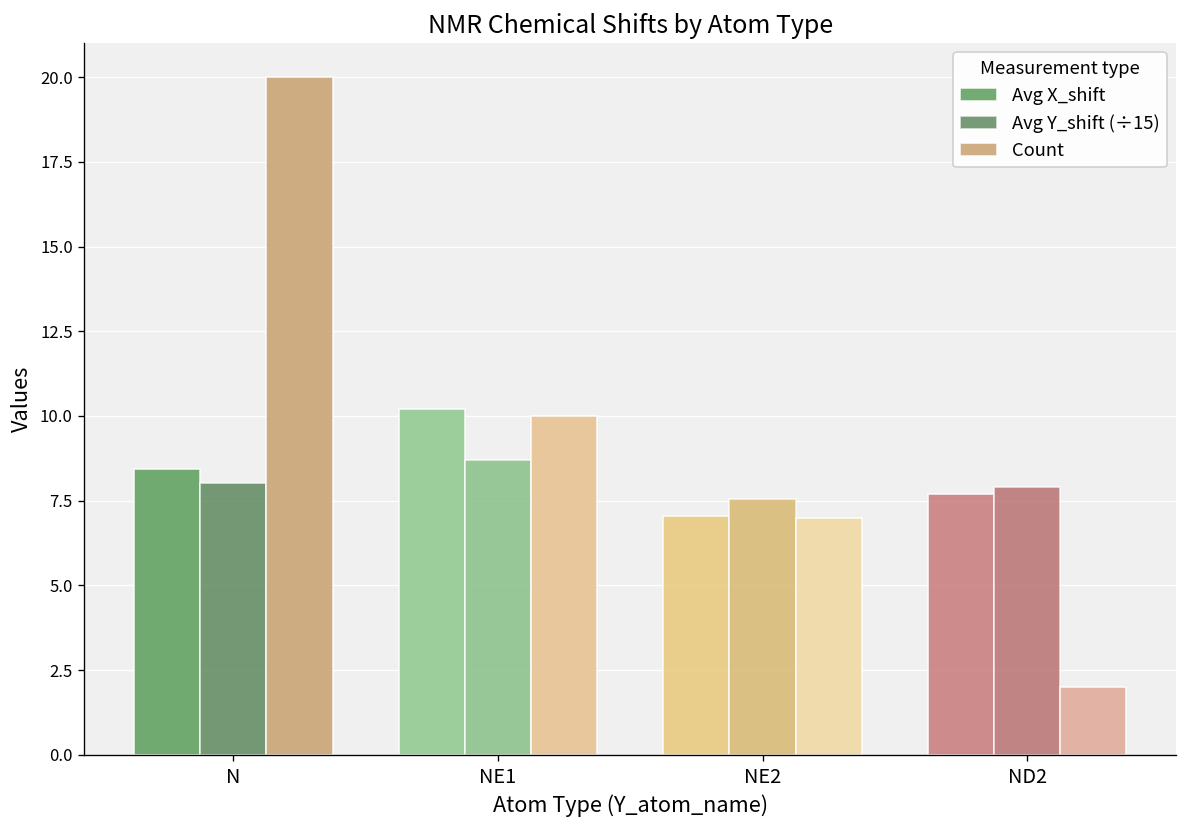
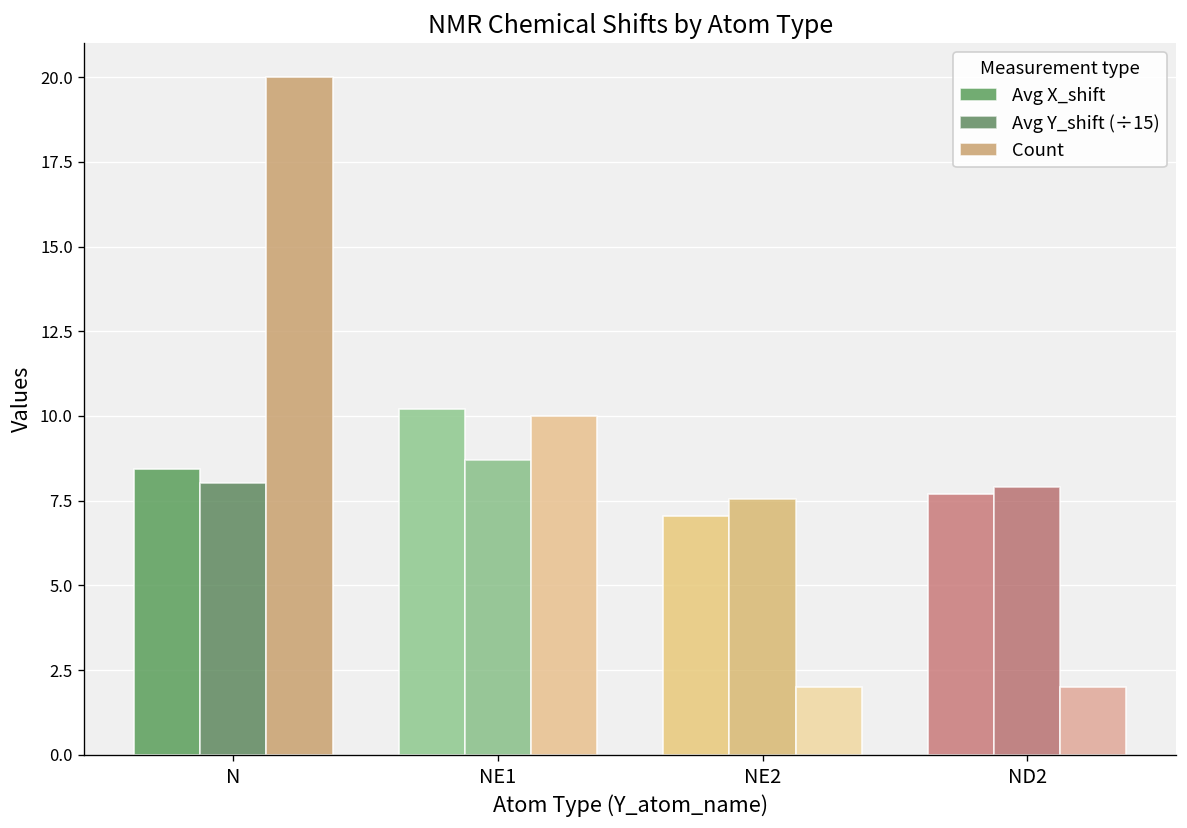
  {
    "Count": {
      "N": 20,
      "NE1": 10,
-     "NE2": 7,
+     "NE2": 2,
      "ND2": 2
    }
  }
